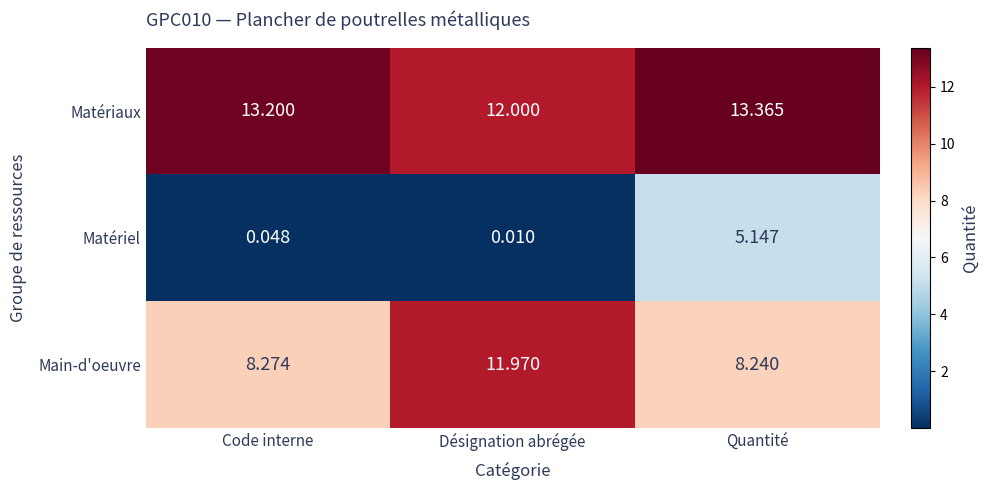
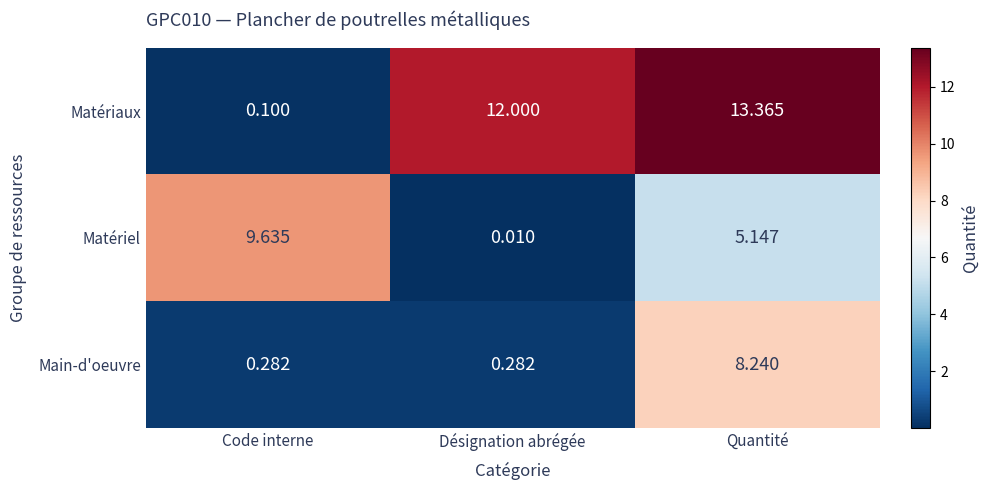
  {
    "Matériaux": {
-     "Code interne": 13.200,
+     "Code interne": 0.100,
      "Désignation abrégée": 12.000,
      "Quantité": 13.365
    },
    "Matériel": {
-     "Code interne": 0.048,
+     "Code interne": 9.635,
      "Désignation abrégée": 0.010,
      "Quantité": 5.147
    },
    "Main-d'oeuvre": {
-     "Code interne": 8.274,
-     "Désignation abrégée": 11.970,
+     "Code interne": 0.282,
+     "Désignation abrégée": 0.282,
      "Quantité": 8.240
    }
  }
